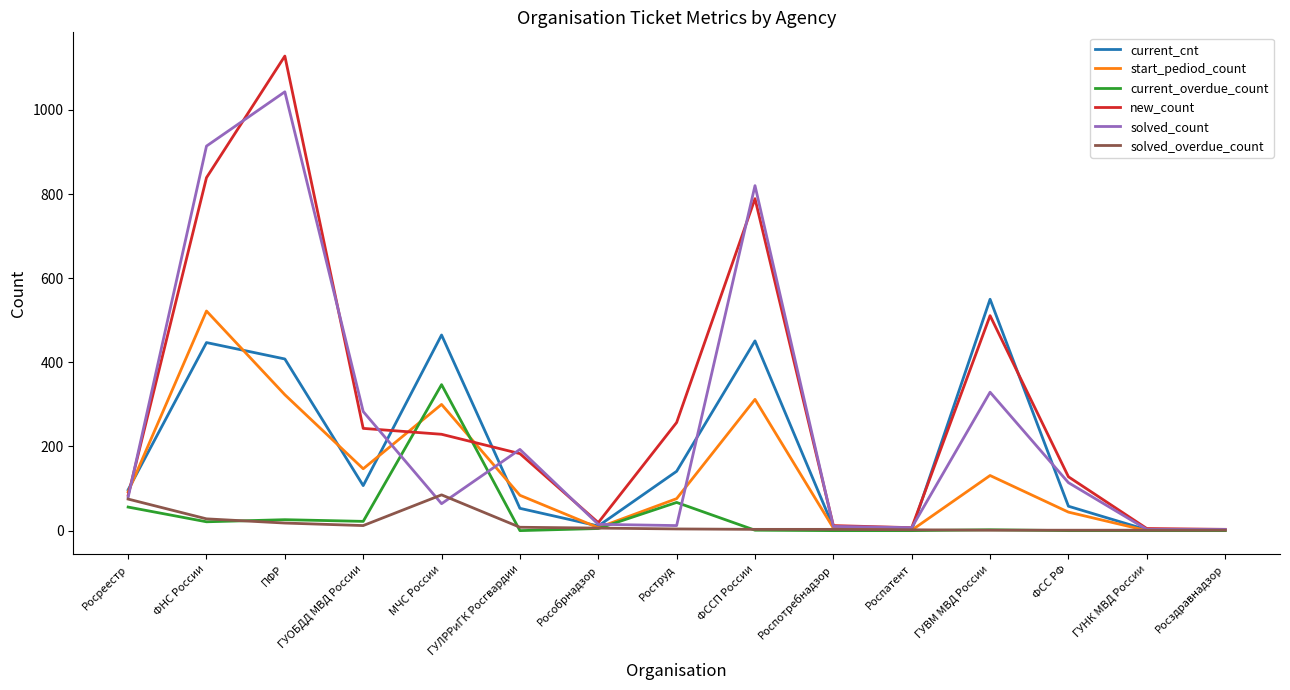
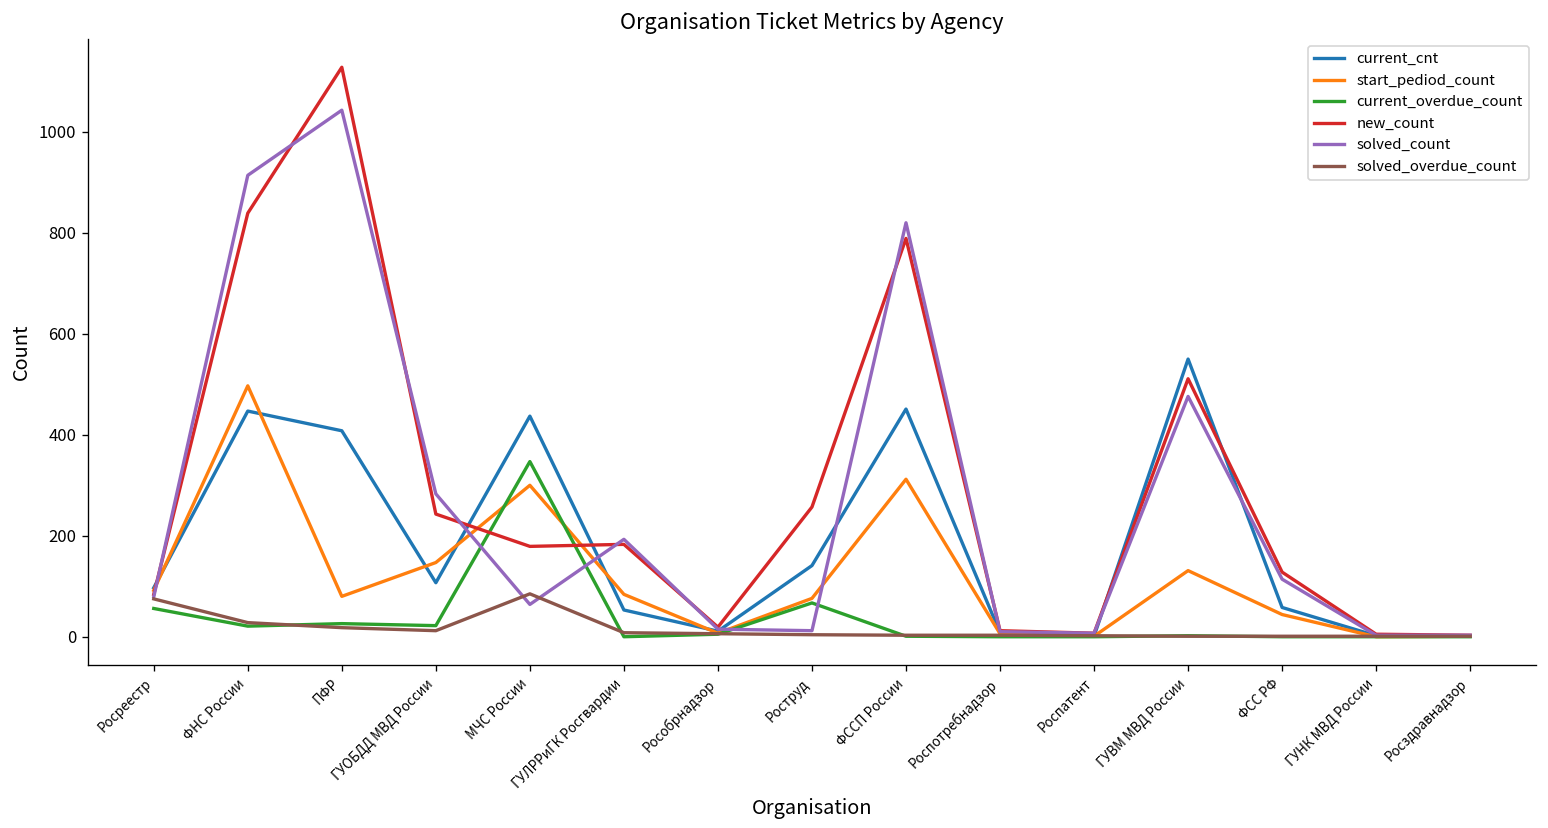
  {
    "current_cnt": {
      "ФНС России": 450,
      "ПФР": 410,
      "ГУОБДД МВД России": 110,
-     "МЧС России": 470,
+     "МЧС России": 440,
      "ГУЛРРиГК Росгвардии": 50,
      "Роструд": 140,
      "ФССП России": 450,
      "ГУВМ МВД России": 550,
      "ФСС РФ": 60
    },
    "start_pediod_count": {
-     "ФНС России": 520,
-     "ПФР": 320,
+     "ФНС России": 500,
+     "ПФР": 80,
      "ГУОБДД МВД России": 150,
      "МЧС России": 300,
      "ГУЛРРиГК Росгвардии": 80,
      "Роструд": 80,
      "ФССП России": 310,
      "ГУВМ МВД России": 130,
      "ФСС РФ": 40
    },
    "current_overdue_count": {
      "Росреестр": 60,
      "ФНС России": 20,
      "ПФР": 30,
      "ГУОБДД МВД России": 20,
      "МЧС России": 350,
      "ГУЛРРиГК Росгвардии": 0,
      "Роструд": 70
    },
    "new_count": {
      "ФНС России": 840,
      "ПФР": 1130,
      "ГУОБДД МВД России": 240,
-     "МЧС России": 230,
+     "МЧС России": 180,
      "ГУЛРРиГК Росгвардии": 180,
      "Роструд": 260,
      "ФССП России": 790,
      "ГУВМ МВД России": 510,
      "ФСС РФ": 130
    },
    "solved_count": {
      "ФНС России": 910,
      "ПФР": 1040,
      "ГУОБДД МВД России": 280,
      "МЧС России": 60,
      "ГУЛРРиГК Росгвардии": 190,
      "Роструд": 10,
      "ФССП России": 820,
-     "ГУВМ МВД России": 330,
+     "ГУВМ МВД России": 480,
      "ФСС РФ": 110
    },
    "solved_overdue_count": {
      "ФНС России": 30,
      "ПФР": 20,
      "ГУОБДД МВД России": 10,
      "МЧС России": 90,
      "ГУЛРРиГК Росгвардии": 10,
      "Роструд": 0
    }
  }
